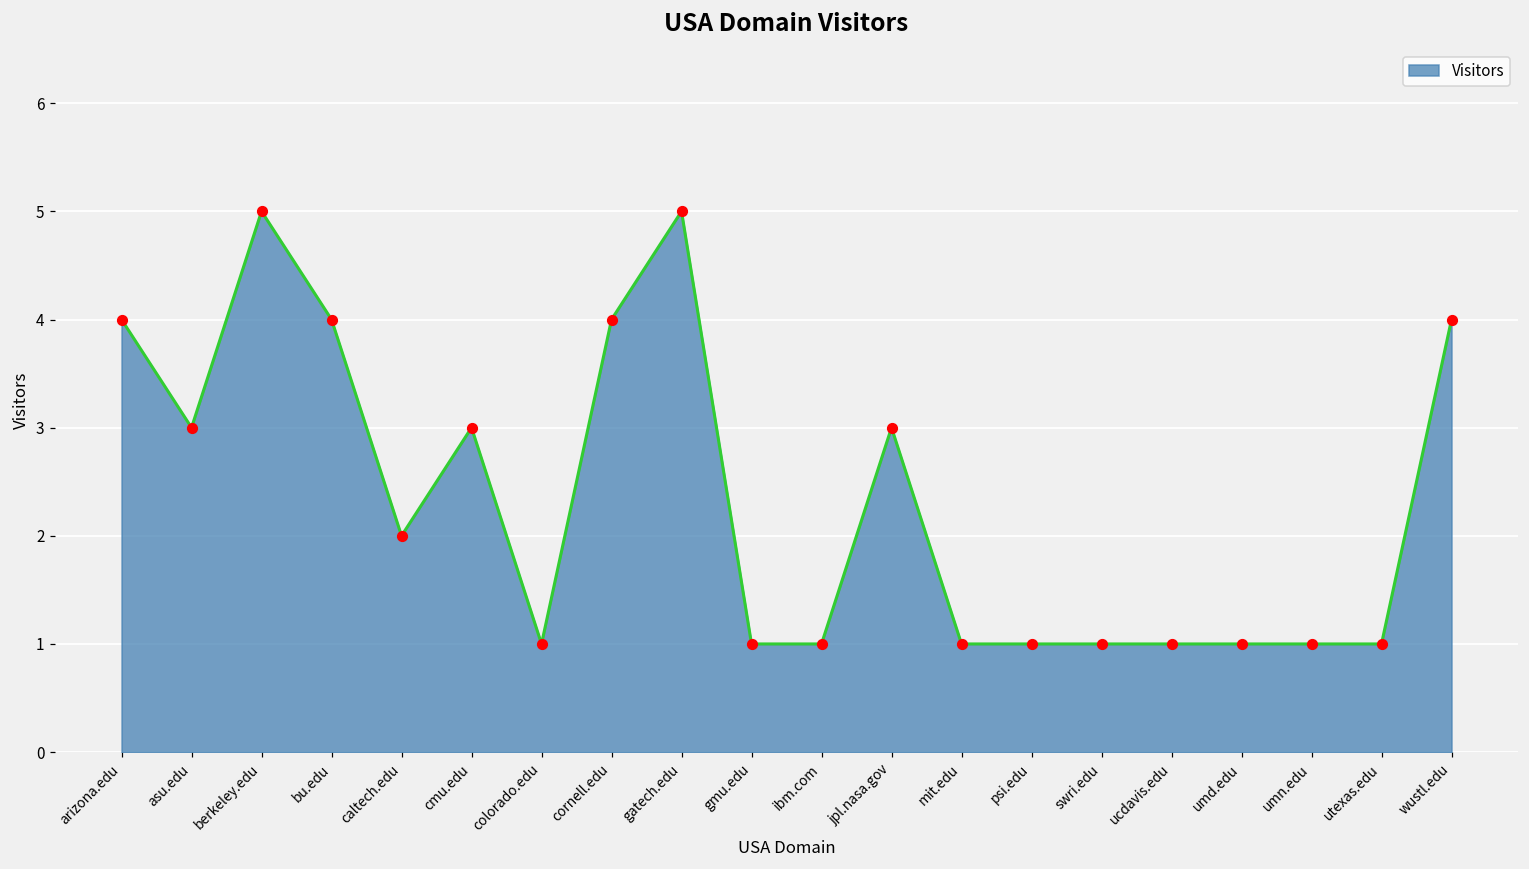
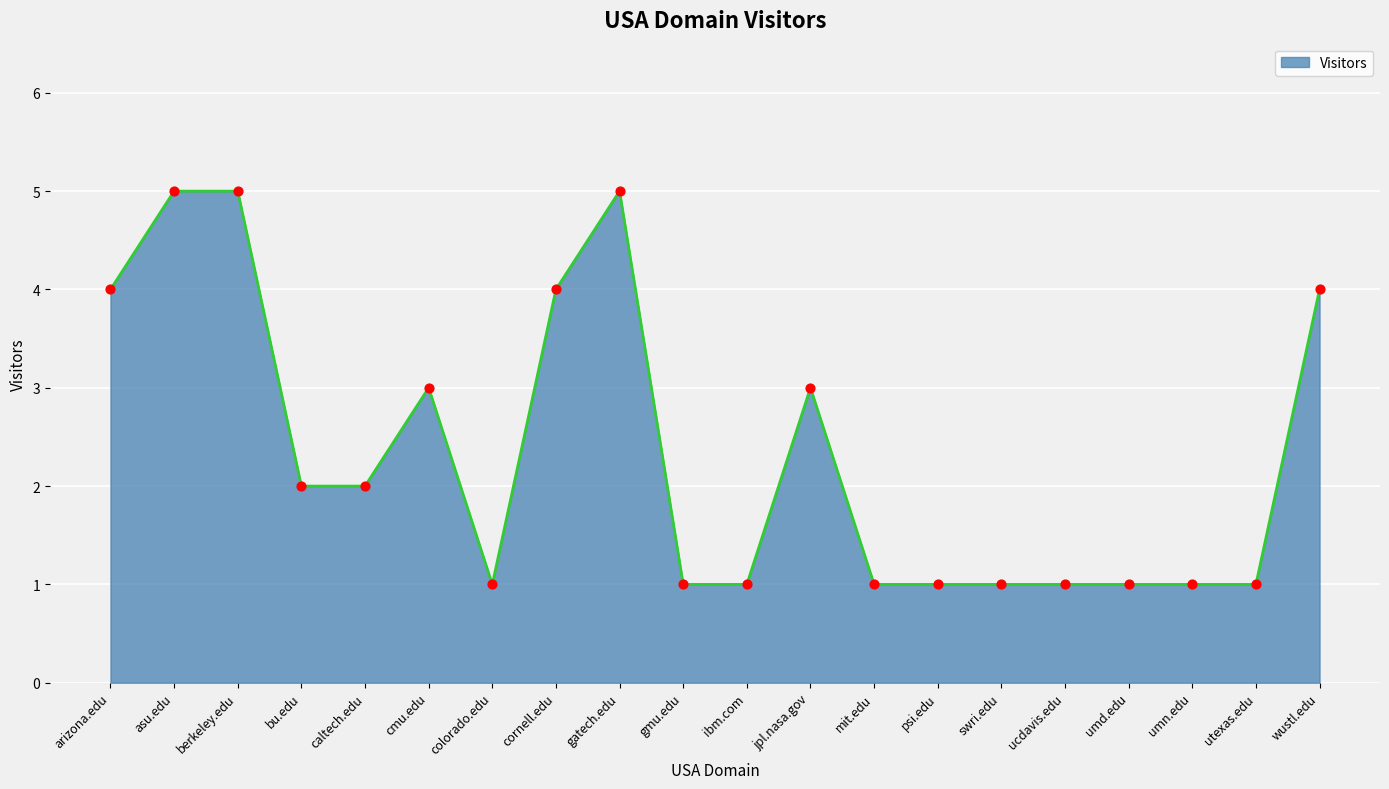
  {
    "arizona.edu": 4,
-   "asu.edu": 3,
+   "asu.edu": 5,
    "berkeley.edu": 5,
-   "bu.edu": 4,
+   "bu.edu": 2,
    "caltech.edu": 2,
    "cmu.edu": 3,
    "colorado.edu": 1,
    "cornell.edu": 4,
    "gatech.edu": 5,
    "gmu.edu": 1,
    "ibm.com": 1,
    "jpl.nasa.gov": 3,
    "mit.edu": 1,
    "psi.edu": 1,
    "swri.edu": 1,
    "ucdavis.edu": 1,
    "umd.edu": 1,
    "umn.edu": 1,
    "utexas.edu": 1,
    "wustl.edu": 4
  }
